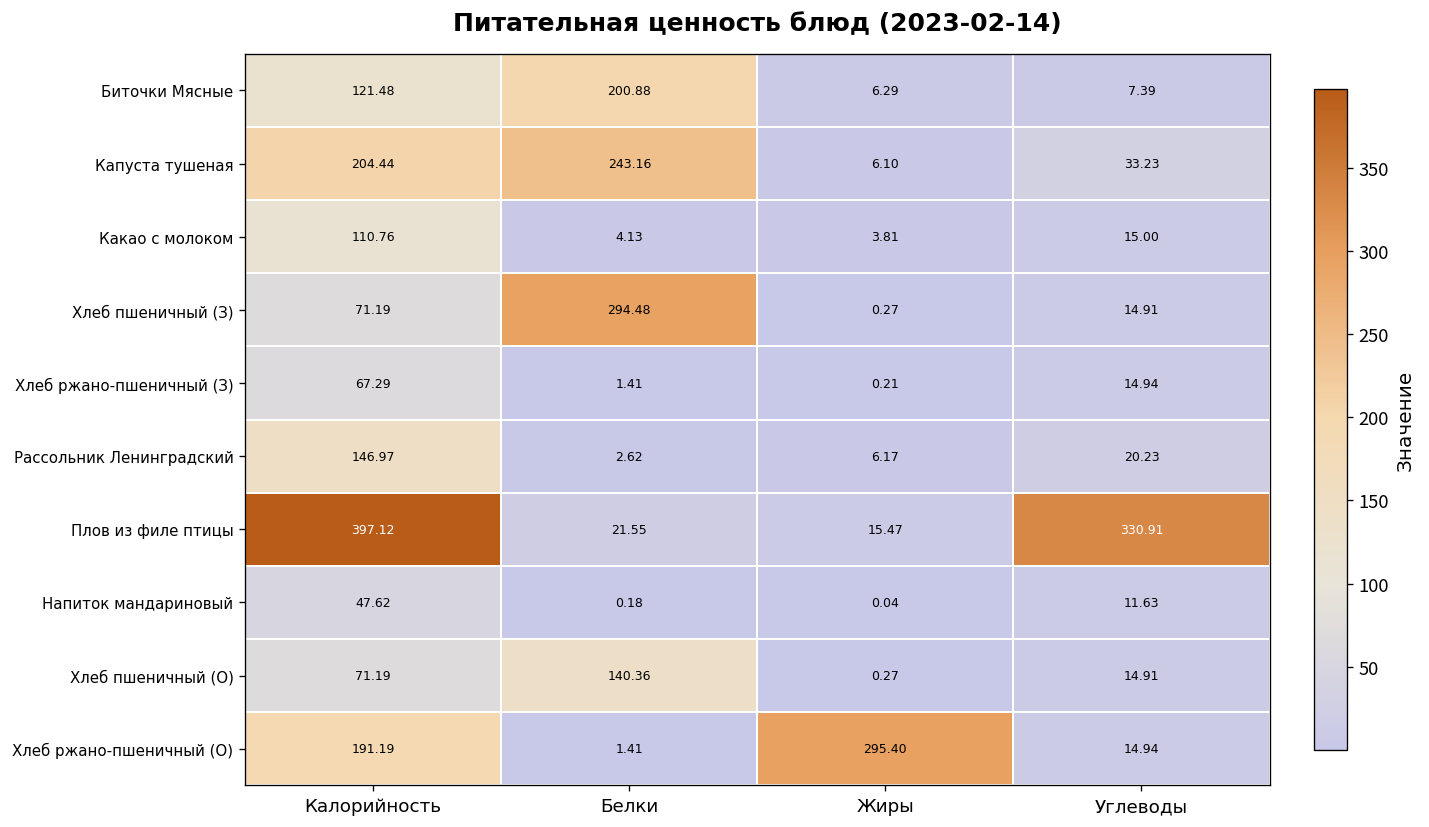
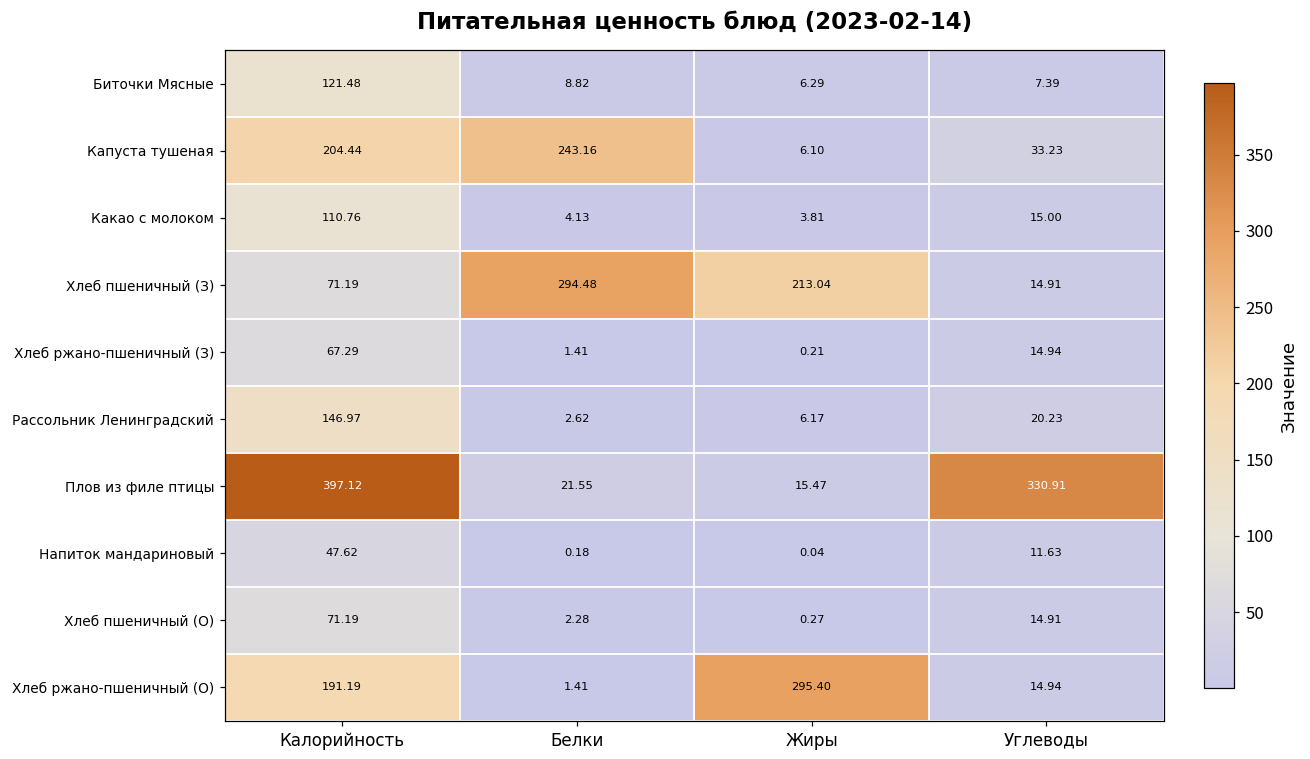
  {
    "Биточки Мясные": {
      "Калорийность": 121.48,
-     "Белки": 200.88,
+     "Белки": 8.82,
      "Жиры": 6.29,
      "Углеводы": 7.39
    },
    "Капуста тушеная": {
      "Калорийность": 204.44,
      "Белки": 243.16,
      "Жиры": 6.10,
      "Углеводы": 33.23
    },
    "Какао с молоком": {
      "Калорийность": 110.76,
      "Белки": 4.13,
      "Жиры": 3.81,
      "Углеводы": 15.00
    },
    "Хлеб пшеничный (З)": {
      "Калорийность": 71.19,
      "Белки": 294.48,
-     "Жиры": 0.27,
+     "Жиры": 213.04,
      "Углеводы": 14.91
    },
    "Хлеб ржано-пшеничный (З)": {
      "Калорийность": 67.29,
      "Белки": 1.41,
      "Жиры": 0.21,
      "Углеводы": 14.94
    },
    "Рассольник Ленинградский": {
      "Калорийность": 146.97,
      "Белки": 2.62,
      "Жиры": 6.17,
      "Углеводы": 20.23
    },
    "Плов из филе птицы": {
      "Калорийность": 397.12,
      "Белки": 21.55,
      "Жиры": 15.47,
      "Углеводы": 330.91
    },
    "Напиток мандариновый": {
      "Калорийность": 47.62,
      "Белки": 0.18,
      "Жиры": 0.04,
      "Углеводы": 11.63
    },
    "Хлеб пшеничный (О)": {
      "Калорийность": 71.19,
-     "Белки": 140.36,
+     "Белки": 2.28,
      "Жиры": 0.27,
      "Углеводы": 14.91
    },
    "Хлеб ржано-пшеничный (О)": {
      "Калорийность": 191.19,
      "Белки": 1.41,
      "Жиры": 295.40,
      "Углеводы": 14.94
    }
  }
